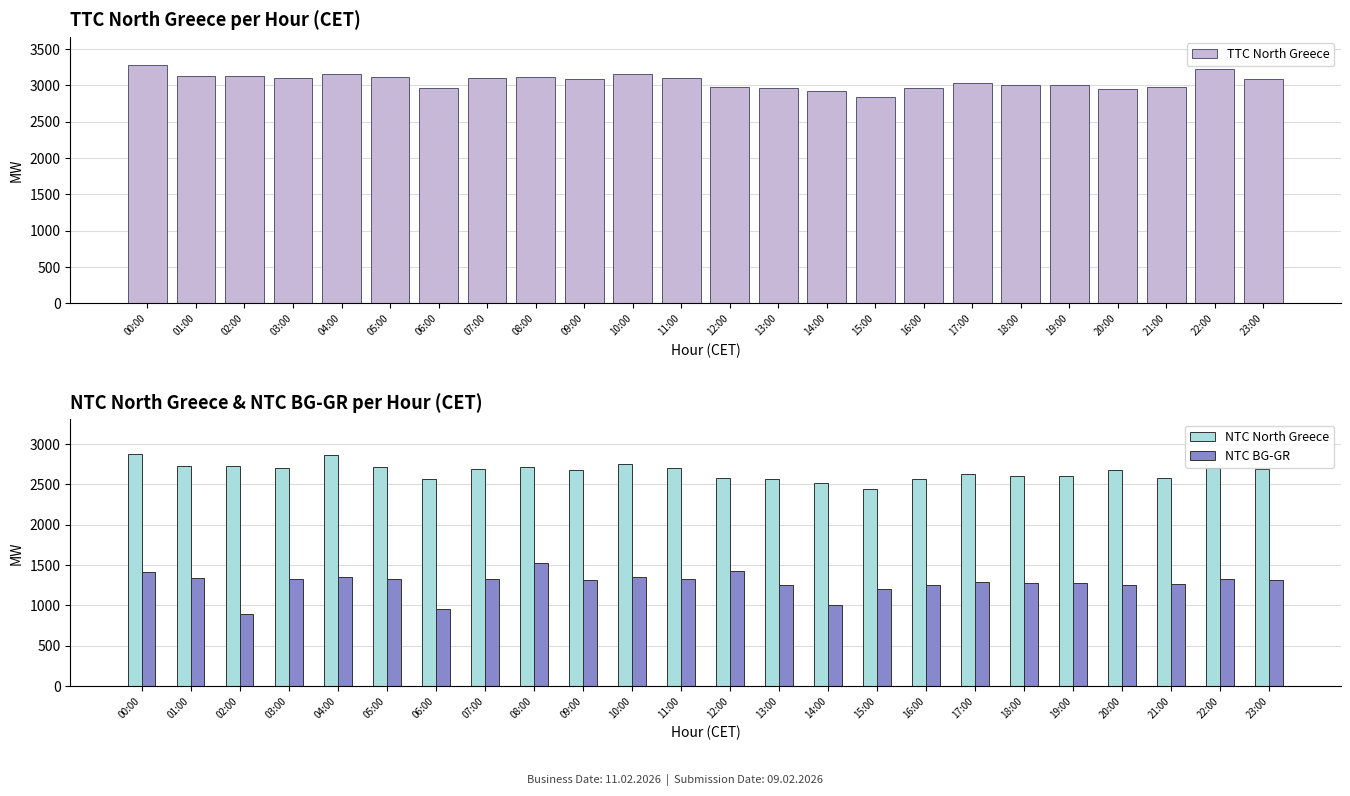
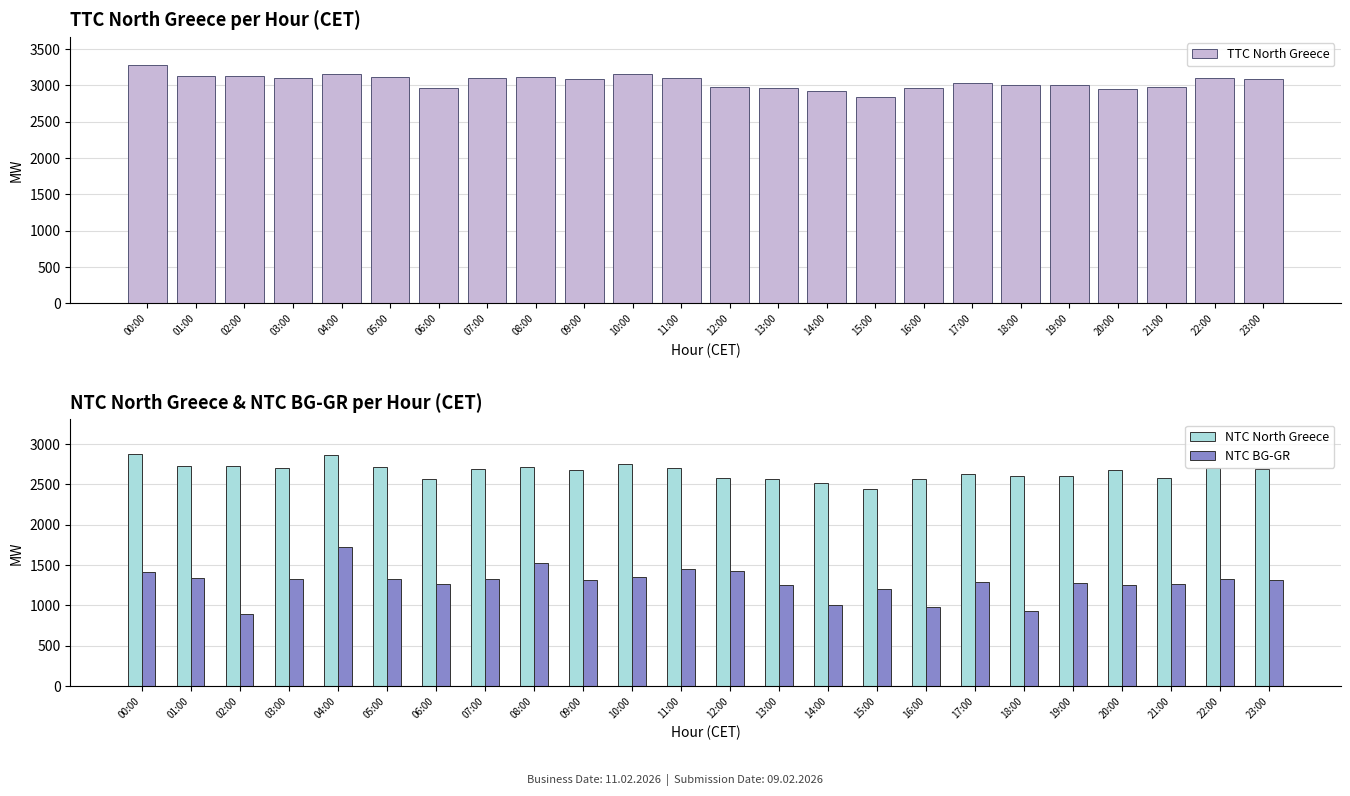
  {
    "TTC North Greece per Hour (CET)": {
      "00:00": 3300,
      "01:00": 3100,
      "02:00": 3100,
      "03:00": 3100,
      "04:00": 3100,
      "05:00": 3100,
      "06:00": 3000,
      "07:00": 3100,
      "08:00": 3100,
      "09:00": 3100,
      "10:00": 3100,
      "11:00": 3100,
      "12:00": 3000,
      "13:00": 3000,
      "14:00": 2900,
      "15:00": 2800,
      "16:00": 3000,
      "17:00": 3000,
      "18:00": 3000,
      "19:00": 3000,
      "20:00": 2900,
      "21:00": 3000,
-     "22:00": 3200,
+     "22:00": 3100,
      "23:00": 3100
    },
    "NTC North Greece & NTC BG-GR per Hour (CET)": {
      "NTC North Greece": {
        "00:00": 2900,
        "01:00": 2700,
        "02:00": 2700,
        "03:00": 2700,
        "04:00": 2900,
        "05:00": 2700,
        "06:00": 2600,
        "07:00": 2700,
        "08:00": 2700,
        "09:00": 2700,
        "10:00": 2700,
        "11:00": 2700,
        "12:00": 2600,
        "13:00": 2600,
        "14:00": 2500,
        "15:00": 2400,
        "16:00": 2600,
        "17:00": 2600,
        "18:00": 2600,
        "19:00": 2600,
        "20:00": 2700,
        "21:00": 2600,
        "23:00": 2700
      },
      "NTC BG-GR": {
        "00:00": 1400,
        "01:00": 1300,
        "02:00": 900,
        "03:00": 1300,
-       "04:00": 1300,
+       "04:00": 1700,
        "05:00": 1300,
-       "06:00": 1000,
+       "06:00": 1300,
        "07:00": 1300,
        "08:00": 1500,
        "09:00": 1300,
        "10:00": 1300,
-       "11:00": 1300,
+       "11:00": 1500,
        "12:00": 1400,
        "13:00": 1300,
        "14:00": 1000,
        "15:00": 1200,
-       "16:00": 1300,
+       "16:00": 1000,
        "17:00": 1300,
-       "18:00": 1300,
+       "18:00": 900,
        "19:00": 1300,
        "20:00": 1200,
        "21:00": 1300,
        "22:00": 1300,
        "23:00": 1300
      }
    }
  }
